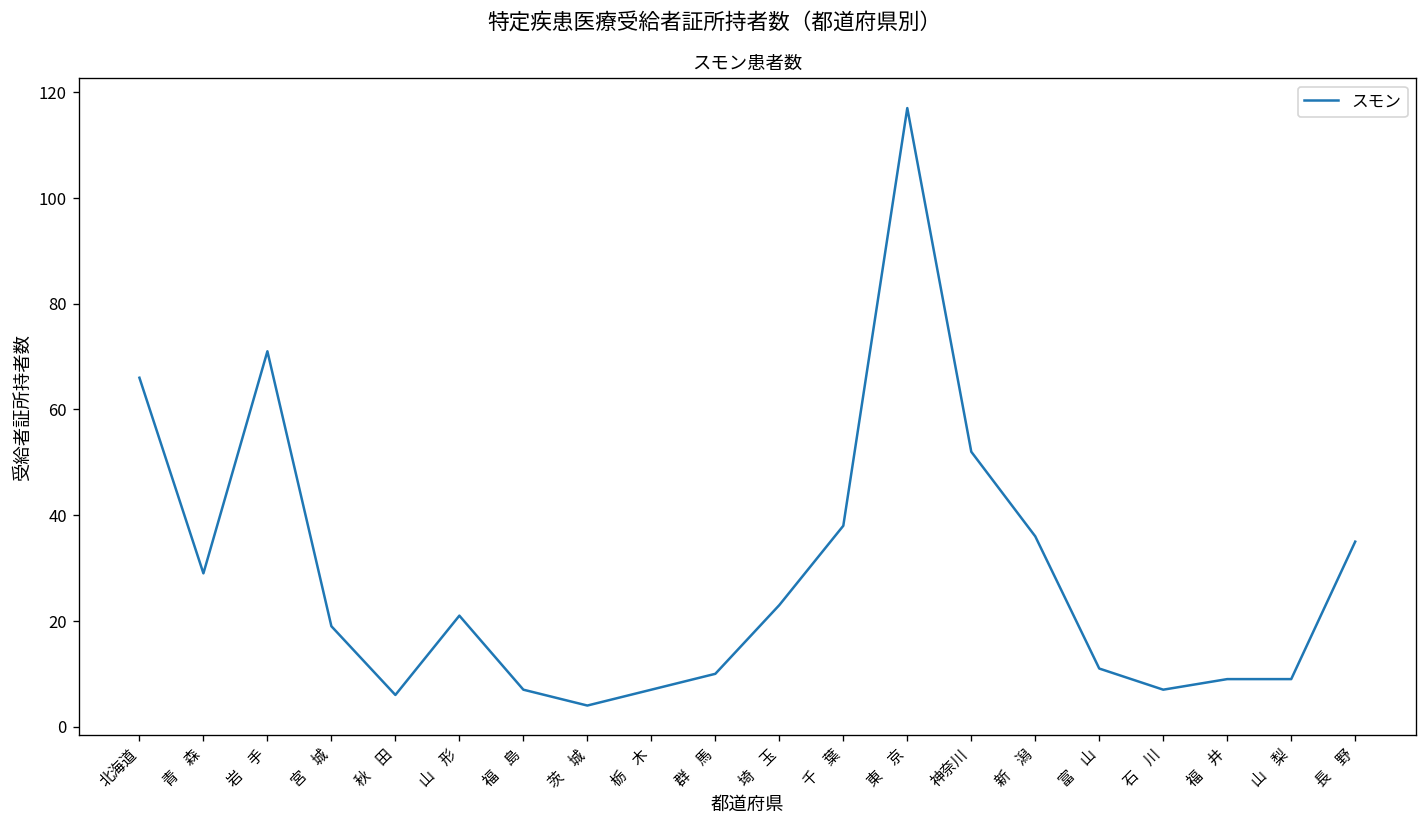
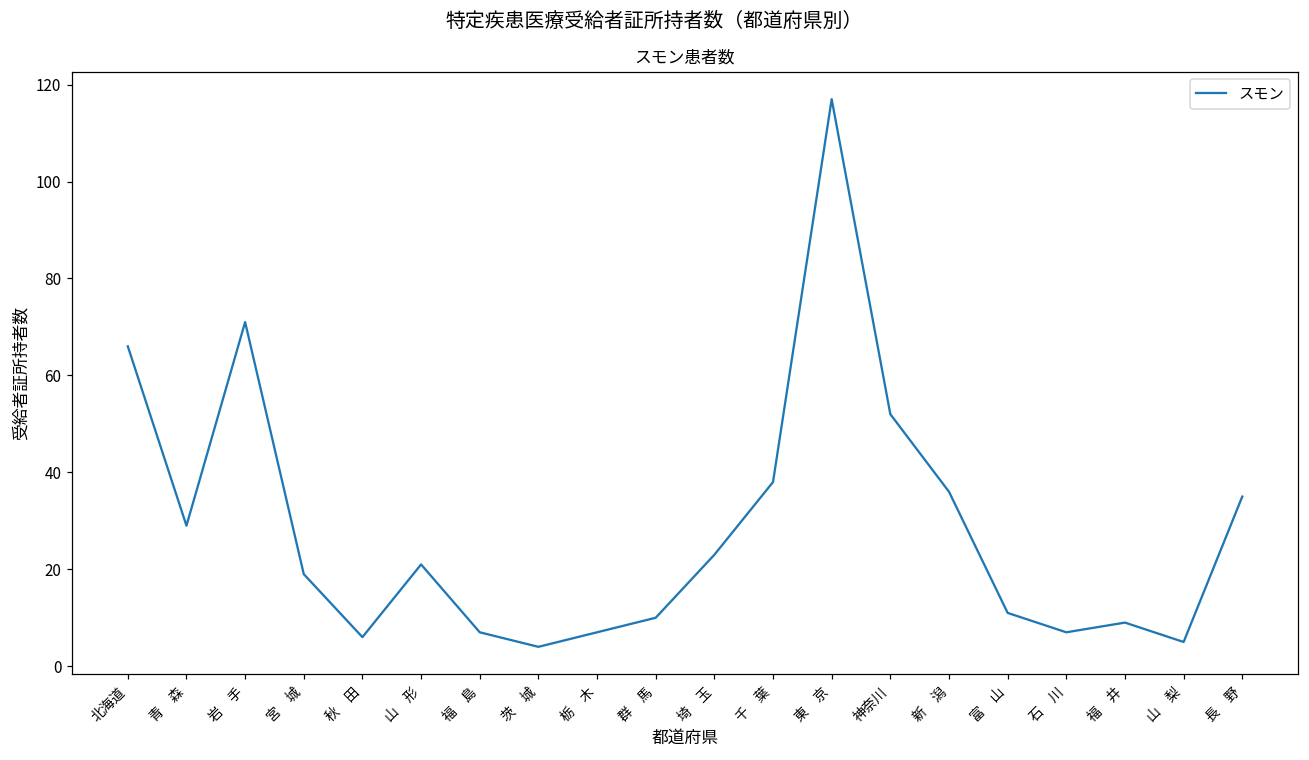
  {
    "北海道": 66,
    "青 森": 29,
    "岩 手": 71,
    "宮 城": 19,
    "秋 田": 6,
    "山 形": 21,
    "福 島": 7,
    "茨 城": 4,
    "栃 木": 7,
    "群 馬": 10,
    "埼 玉": 23,
    "千 葉": 38,
    "東 京": 117,
    "神奈川": 52,
    "新 潟": 36,
    "富 山": 11,
    "石 川": 7,
    "福 井": 9,
-   "山 梨": 9,
+   "山 梨": 5,
    "長 野": 35
  }
